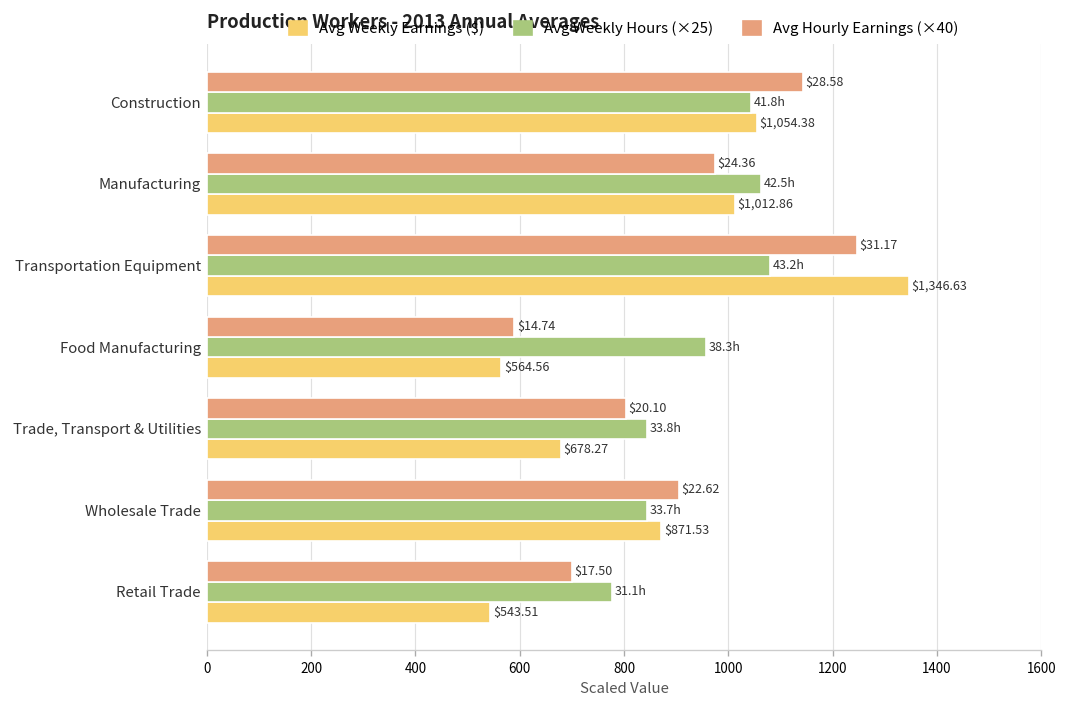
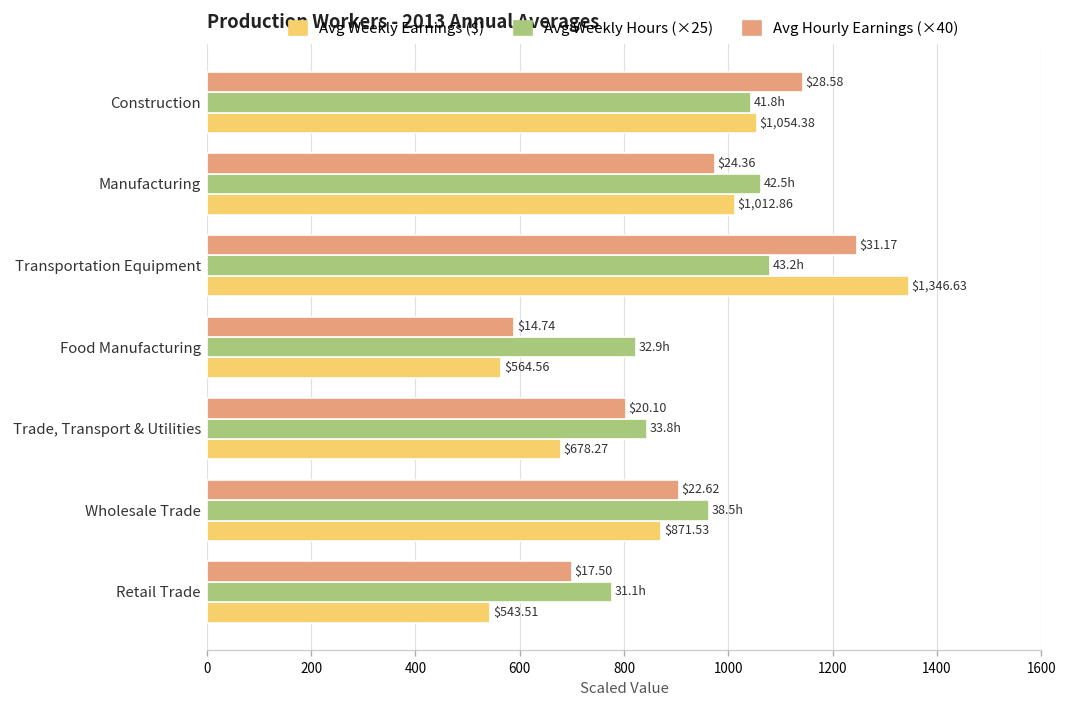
  {
    "Avg Weekly Hours (×25)": {
-     "Food Manufacturing": "38.3h",
-     "Wholesale Trade": "33.7h"
+     "Food Manufacturing": "32.9h",
+     "Wholesale Trade": "38.5h"
    }
  }
